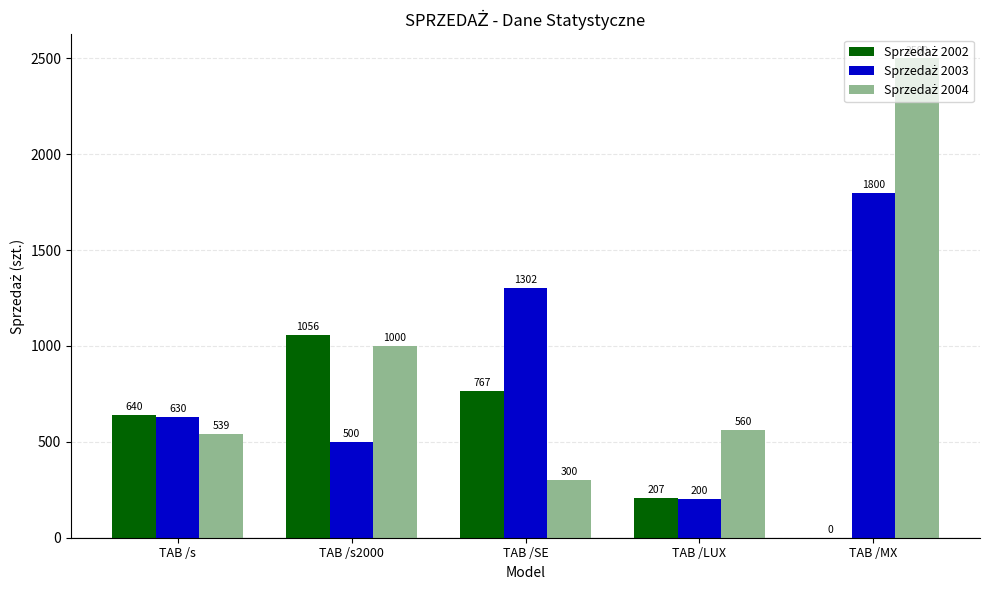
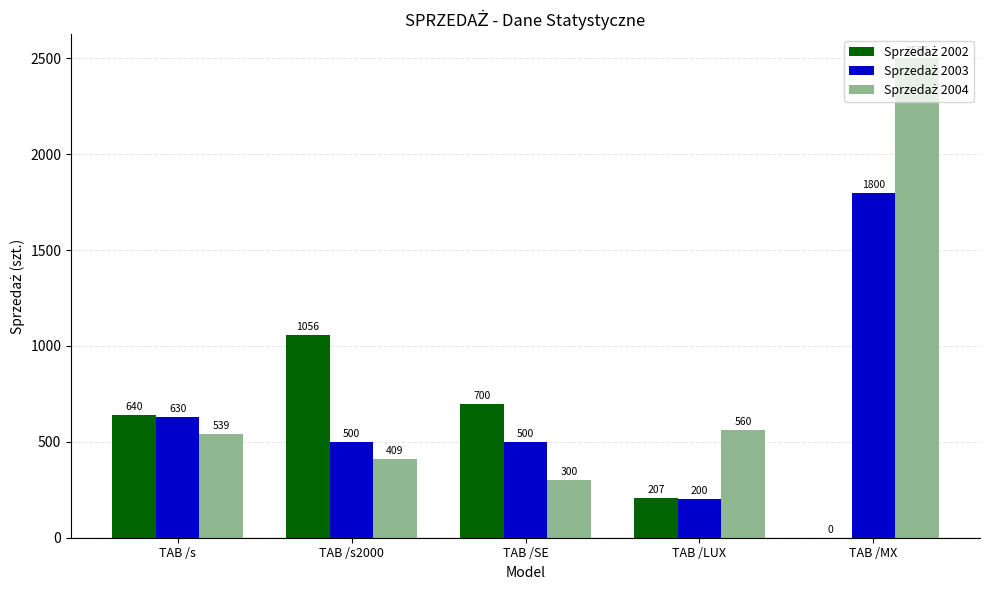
  {
    "Sprzedaż 2002": {
      "TAB /s": 640,
      "TAB /s2000": 1056,
-     "TAB /SE": 767,
+     "TAB /SE": 700,
      "TAB /LUX": 207,
      "TAB /MX": 0
    },
    "Sprzedaż 2003": {
      "TAB /s": 630,
      "TAB /s2000": 500,
-     "TAB /SE": 1302,
+     "TAB /SE": 500,
      "TAB /LUX": 200,
      "TAB /MX": 1800
    },
    "Sprzedaż 2004": {
      "TAB /s": 539,
-     "TAB /s2000": 1000,
+     "TAB /s2000": 409,
      "TAB /SE": 300,
      "TAB /LUX": 560
    }
  }
